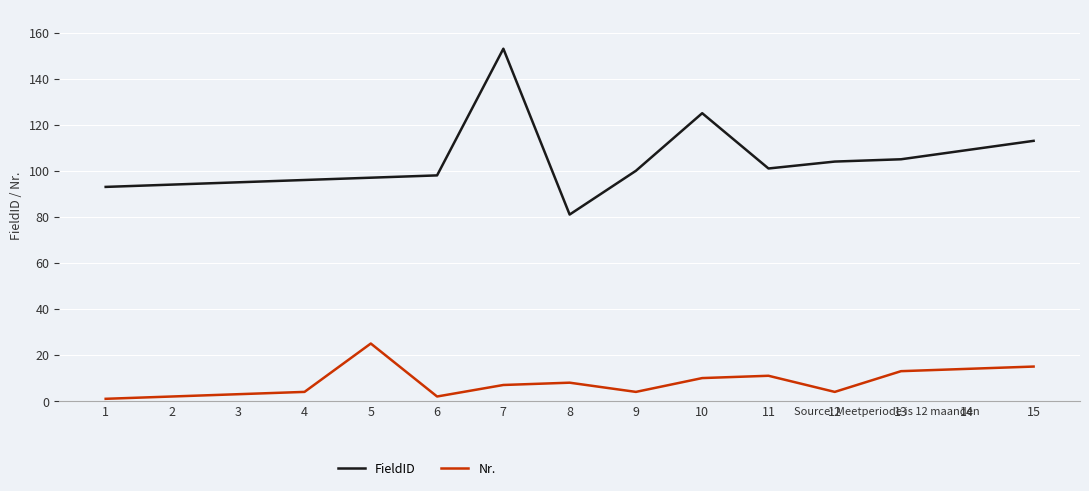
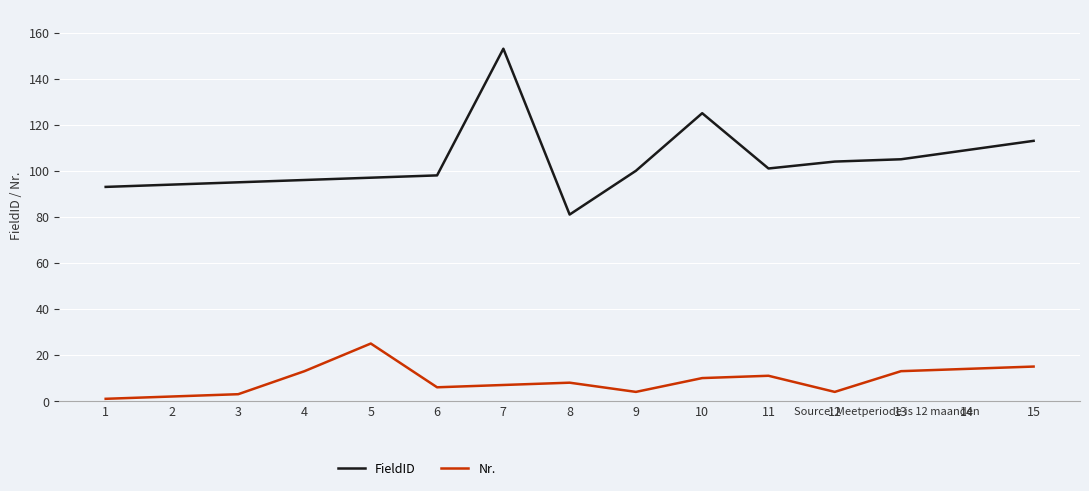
  {
    "FieldID": {
      "1": 93,
      "2": 94,
      "3": 95,
      "4": 96,
      "5": 97,
      "6": 98,
      "7": 153,
      "8": 81,
      "9": 100,
      "10": 125,
      "11": 101,
      "12": 104,
      "13": 105,
      "14": 109,
      "15": 113
    },
    "Nr.": {
      "1": 1,
      "2": 2,
      "3": 3,
-     "4": 4,
+     "4": 13,
      "5": 25,
-     "6": 2,
+     "6": 6,
      "7": 7,
      "8": 8,
      "9": 4,
      "10": 10,
      "11": 11,
      "12": 4,
      "13": 13,
      "14": 14,
      "15": 15
    }
  }
